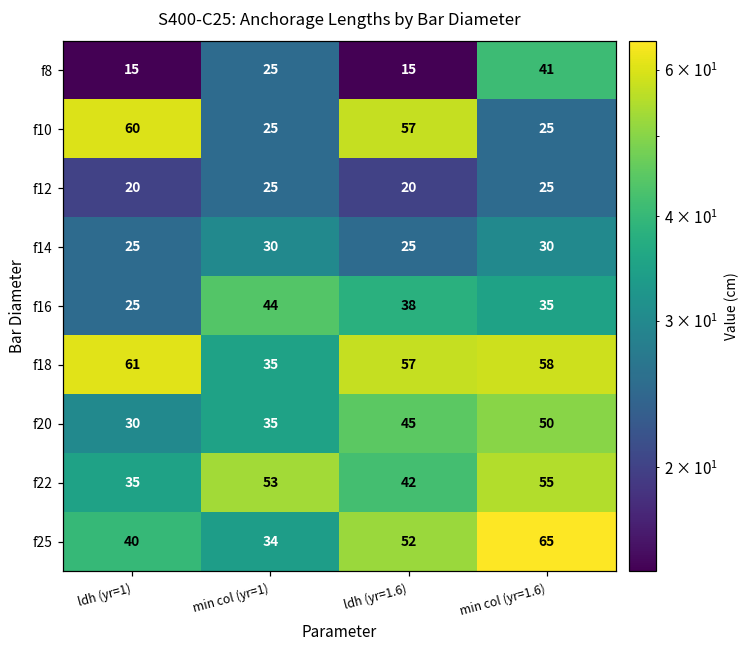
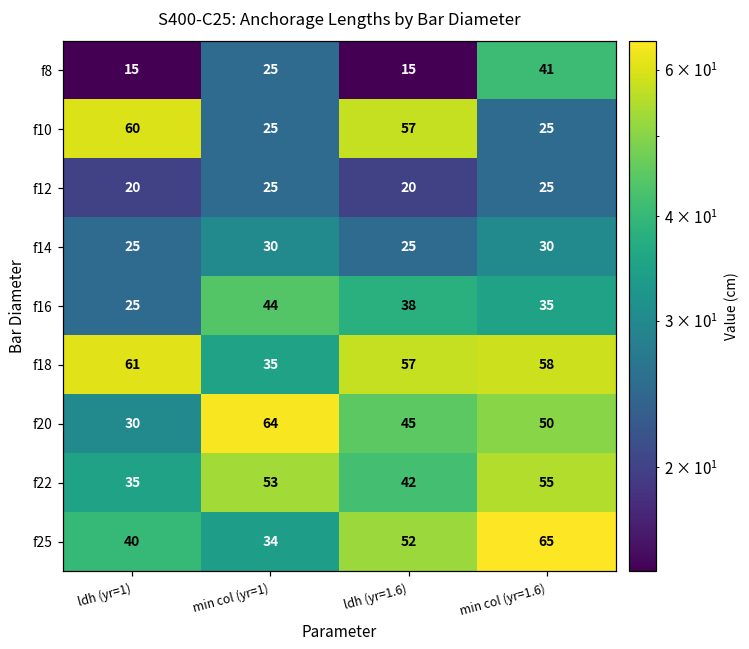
  {
    "f8": {
      "ldh (yr=1)": 15,
      "min col (yr=1)": 25,
      "ldh (yr=1.6)": 15,
      "min col (yr=1.6)": 41
    },
    "f10": {
      "ldh (yr=1)": 60,
      "min col (yr=1)": 25,
      "ldh (yr=1.6)": 57,
      "min col (yr=1.6)": 25
    },
    "f12": {
      "ldh (yr=1)": 20,
      "min col (yr=1)": 25,
      "ldh (yr=1.6)": 20,
      "min col (yr=1.6)": 25
    },
    "f14": {
      "ldh (yr=1)": 25,
      "min col (yr=1)": 30,
      "ldh (yr=1.6)": 25,
      "min col (yr=1.6)": 30
    },
    "f16": {
      "ldh (yr=1)": 25,
      "min col (yr=1)": 44,
      "ldh (yr=1.6)": 38,
      "min col (yr=1.6)": 35
    },
    "f18": {
      "ldh (yr=1)": 61,
      "min col (yr=1)": 35,
      "ldh (yr=1.6)": 57,
      "min col (yr=1.6)": 58
    },
    "f20": {
      "ldh (yr=1)": 30,
-     "min col (yr=1)": 35,
+     "min col (yr=1)": 64,
      "ldh (yr=1.6)": 45,
      "min col (yr=1.6)": 50
    },
    "f22": {
      "ldh (yr=1)": 35,
      "min col (yr=1)": 53,
      "ldh (yr=1.6)": 42,
      "min col (yr=1.6)": 55
    },
    "f25": {
      "ldh (yr=1)": 40,
      "min col (yr=1)": 34,
      "ldh (yr=1.6)": 52,
      "min col (yr=1.6)": 65
    }
  }
